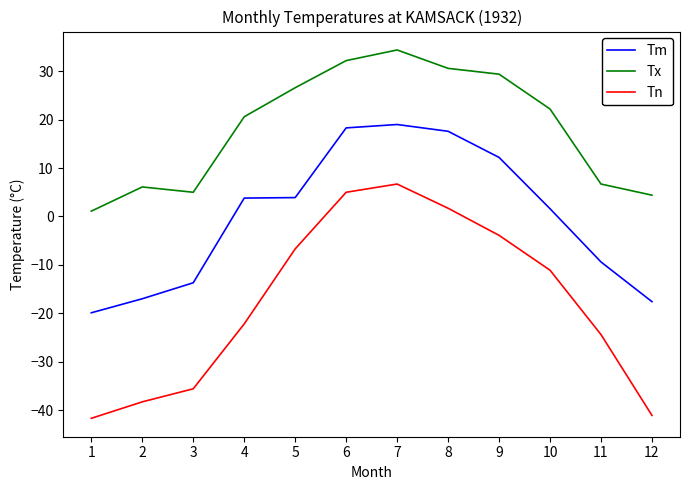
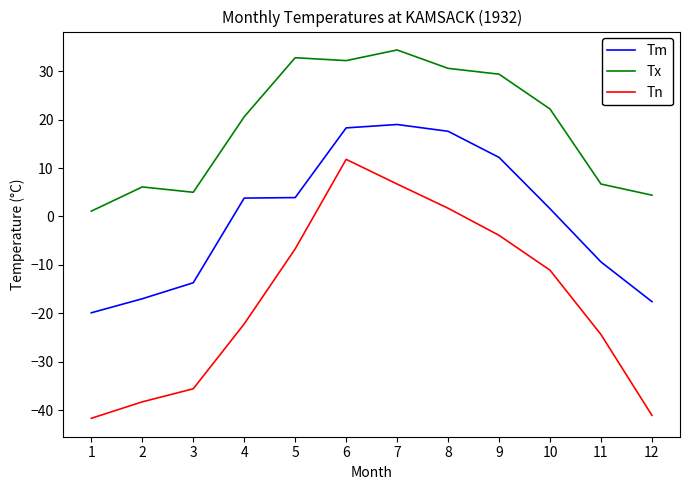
  {
    "Tm": {
      "1": -20,
      "2": -17,
      "3": -14,
      "4": 4,
      "5": 4,
      "6": 18,
      "7": 19,
      "8": 18,
      "9": 12,
      "10": 2,
      "11": -9,
      "12": -18
    },
    "Tx": {
      "1": 1,
      "2": 6,
      "3": 5,
      "4": 21,
-     "5": 27,
+     "5": 33,
      "6": 32,
      "7": 34,
      "8": 31,
      "9": 29,
      "10": 22,
      "11": 7,
      "12": 4
    },
    "Tn": {
      "1": -42,
      "2": -38,
      "3": -36,
      "4": -22,
      "5": -7,
-     "6": 5,
+     "6": 12,
      "7": 7,
      "8": 2,
      "9": -4,
      "10": -11,
      "11": -24,
      "12": -41
    }
  }
